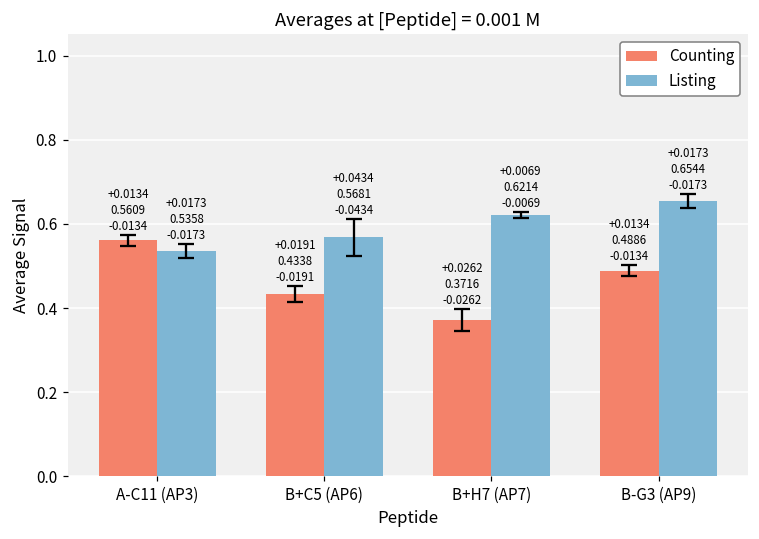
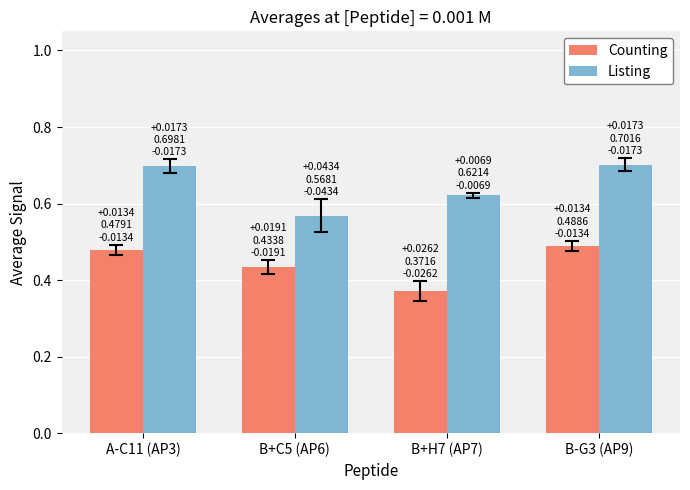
  {
    "Counting": {
-     "A-C11 (AP3)": 0.5609
+     "A-C11 (AP3)": 0.4791
    },
    "Listing": {
-     "A-C11 (AP3)": 0.5358,
-     "B-G3 (AP9)": 0.6544
+     "A-C11 (AP3)": 0.6981,
+     "B-G3 (AP9)": 0.7016
    }
  }
